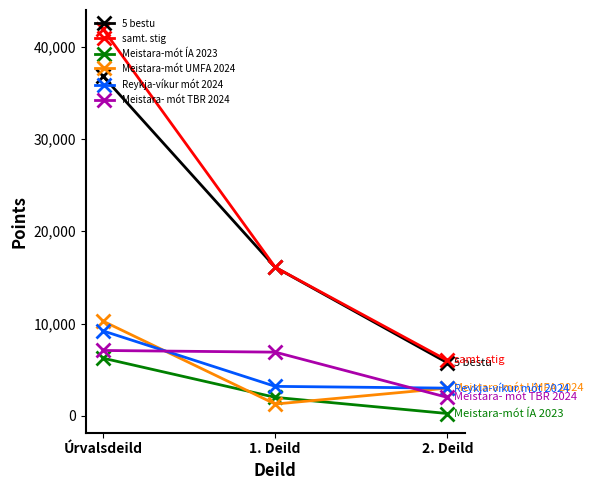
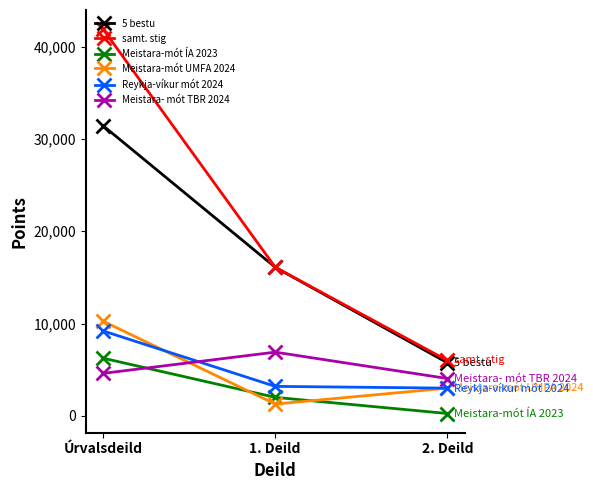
  {
    "5 bestu": {
-     "Úrvalsdeild": "37,000"
+     "Úrvalsdeild": "31,000"
    },
    "samt. stig": {
      "Úrvalsdeild": "42,000"
    },
    "Meistara-mót ÍA 2023": {
      "Úrvalsdeild": "6,000",
      "1. Deild": "2,000"
    },
    "Meistara-mót UMFA 2024": {
      "Úrvalsdeild": "10,000",
      "1. Deild": "1,000"
    },
    "Reykja-víkur mót 2024": {
      "Úrvalsdeild": "9,000",
      "1. Deild": "3,000"
    },
    "Meistara- mót TBR 2024": {
-     "Úrvalsdeild": "7,000",
+     "Úrvalsdeild": "5,000",
      "1. Deild": "7,000",
-     "2. Deild": "2,000"
+     "2. Deild": "4,000"
    }
  }
